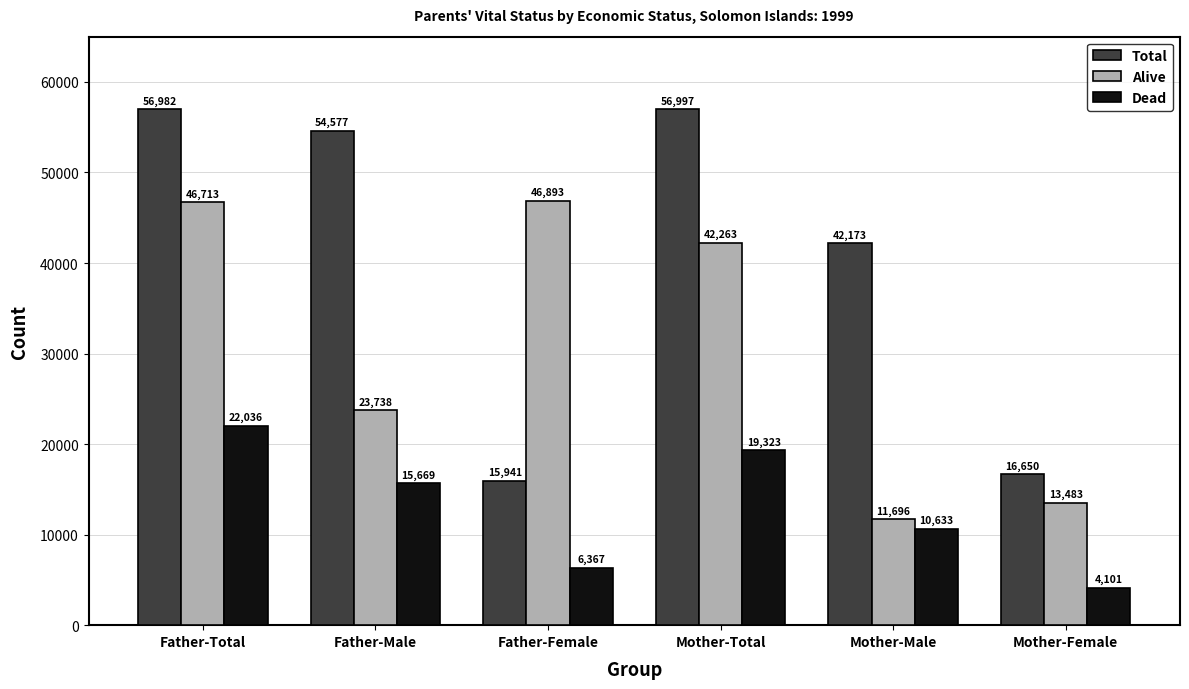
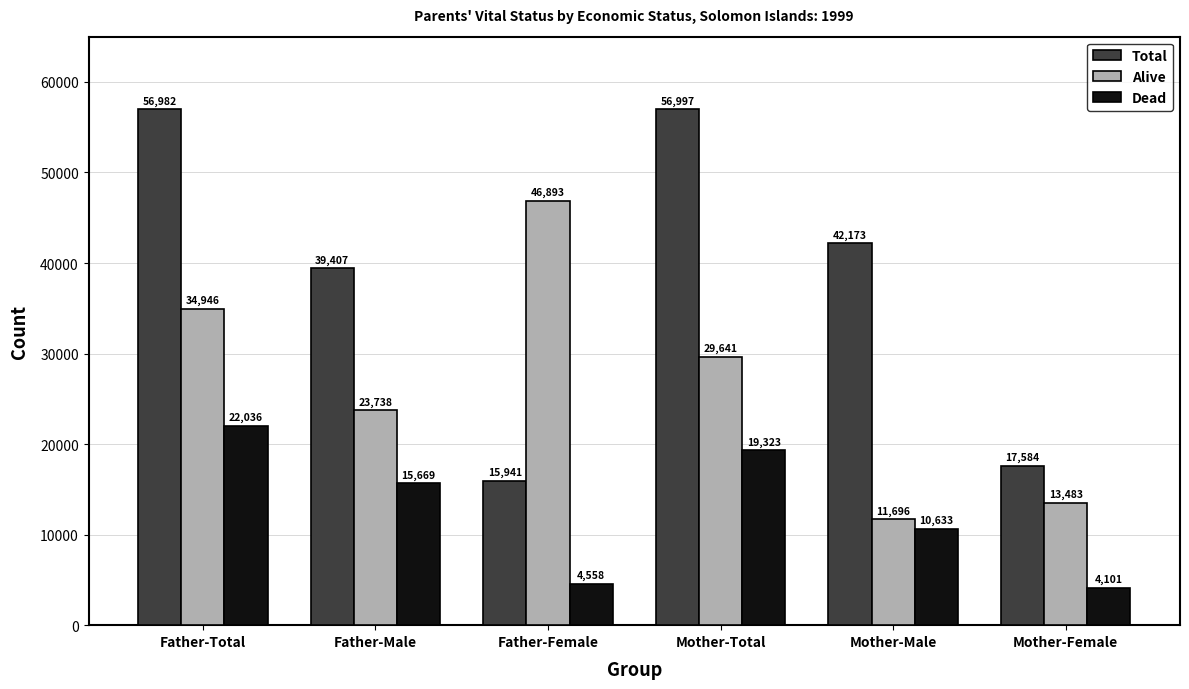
  {
    "Total": {
      "Father-Total": "56,982",
-     "Father-Male": "54,577",
+     "Father-Male": "39,407",
      "Father-Female": "15,941",
      "Mother-Total": "56,997",
      "Mother-Male": "42,173",
-     "Mother-Female": "16,650"
+     "Mother-Female": "17,584"
    },
    "Alive": {
-     "Father-Total": "46,713",
+     "Father-Total": "34,946",
      "Father-Male": "23,738",
      "Father-Female": "46,893",
-     "Mother-Total": "42,263",
+     "Mother-Total": "29,641",
      "Mother-Male": "11,696",
      "Mother-Female": "13,483"
    },
    "Dead": {
      "Father-Total": "22,036",
      "Father-Male": "15,669",
-     "Father-Female": "6,367",
+     "Father-Female": "4,558",
      "Mother-Total": "19,323",
      "Mother-Male": "10,633",
      "Mother-Female": "4,101"
    }
  }
